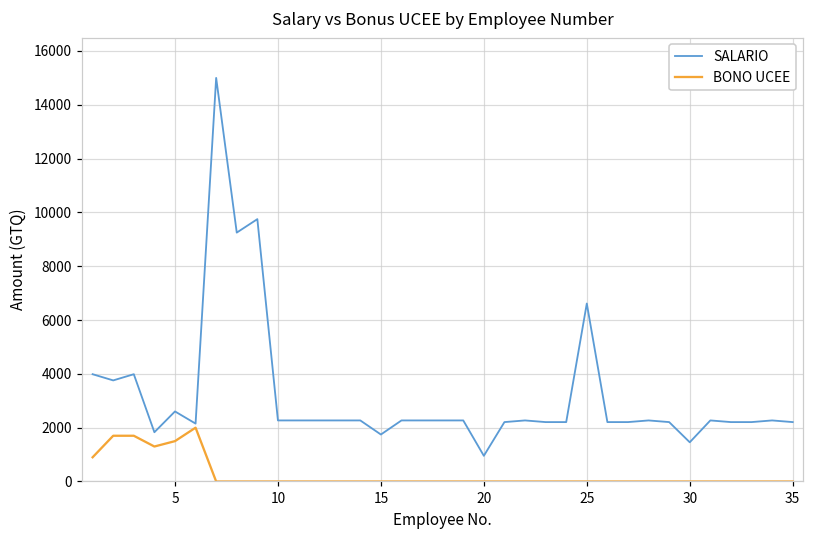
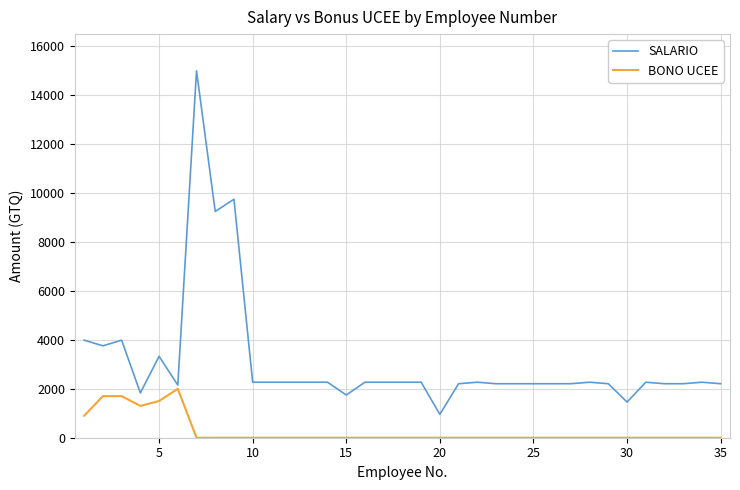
  {
    "SALARIO": {
-     "5": 2600,
+     "5": 3300,
      "10": 2300,
      "15": 1700,
      "20": 1000,
-     "25": 6600,
+     "25": 2200,
      "30": 1500,
      "35": 2200
    },
    "BONO UCEE": {
      "5": 1500,
      "10": 0,
      "15": 0,
      "20": 0,
      "25": 0,
      "30": 0,
      "35": 0
    }
  }
